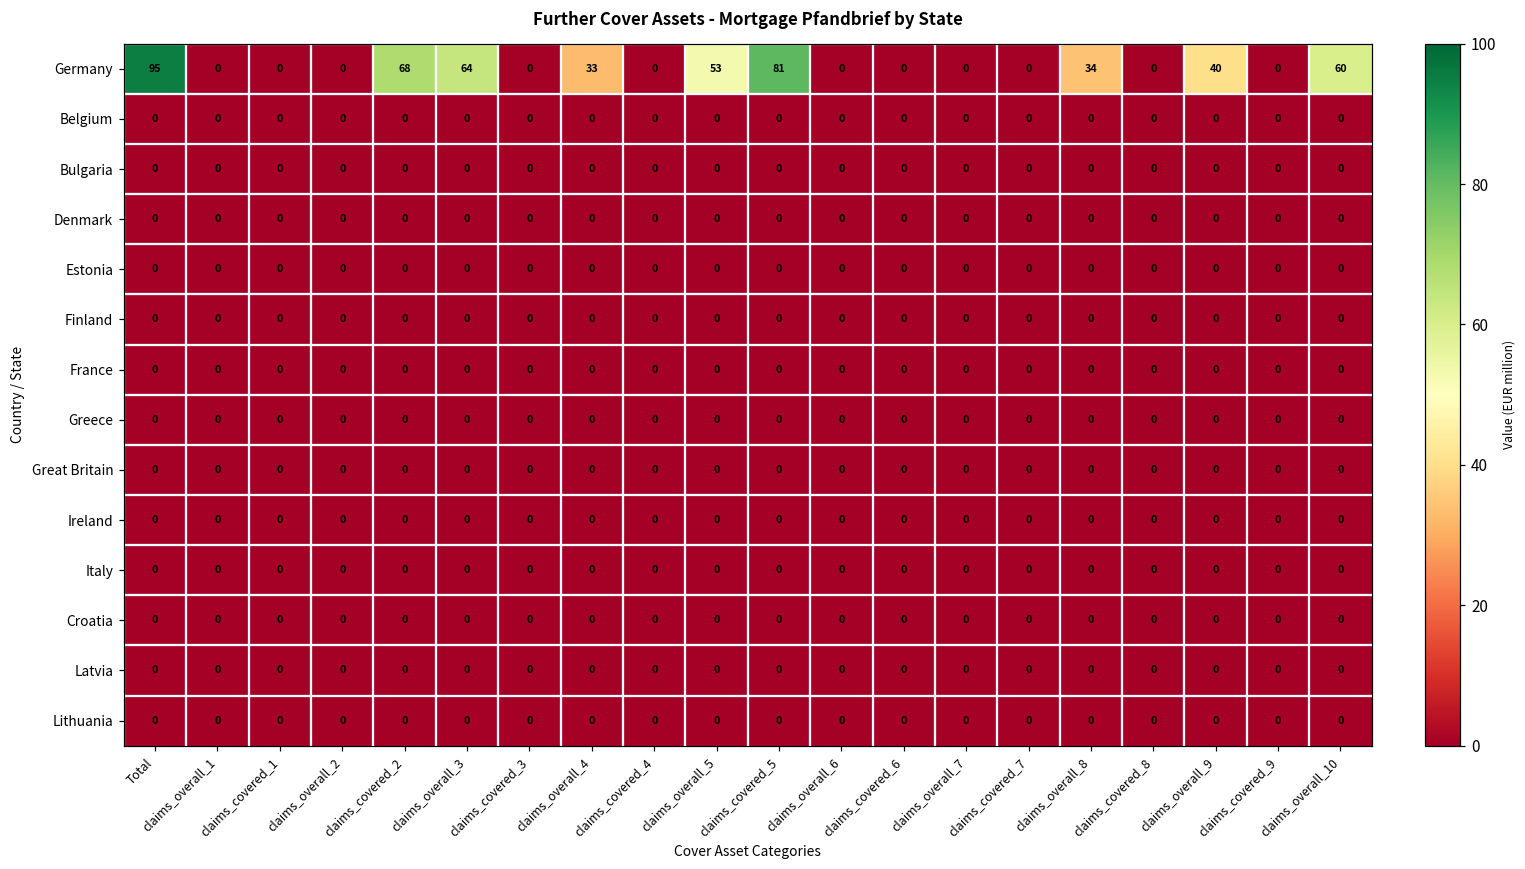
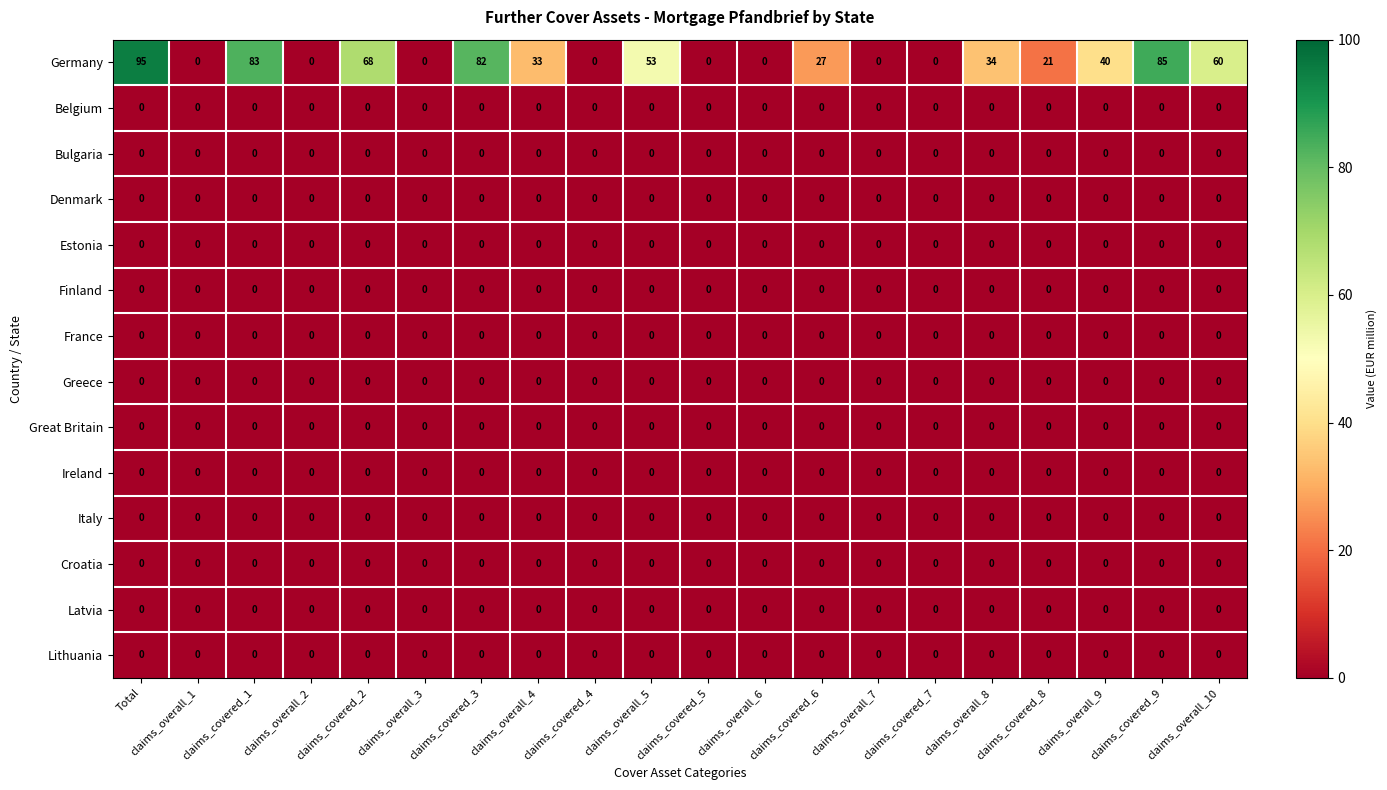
  {
    "Germany": {
      "Total": 95,
      "claims_overall_1": 0,
-     "claims_covered_1": 0,
+     "claims_covered_1": 83,
      "claims_overall_2": 0,
      "claims_covered_2": 68,
-     "claims_overall_3": 64,
-     "claims_covered_3": 0,
+     "claims_overall_3": 0,
+     "claims_covered_3": 82,
      "claims_overall_4": 33,
      "claims_covered_4": 0,
      "claims_overall_5": 53,
-     "claims_covered_5": 81,
+     "claims_covered_5": 0,
      "claims_overall_6": 0,
-     "claims_covered_6": 0,
+     "claims_covered_6": 27,
      "claims_overall_7": 0,
      "claims_covered_7": 0,
      "claims_overall_8": 34,
-     "claims_covered_8": 0,
+     "claims_covered_8": 21,
      "claims_overall_9": 40,
-     "claims_covered_9": 0,
+     "claims_covered_9": 85,
      "claims_overall_10": 60
    }
  }
